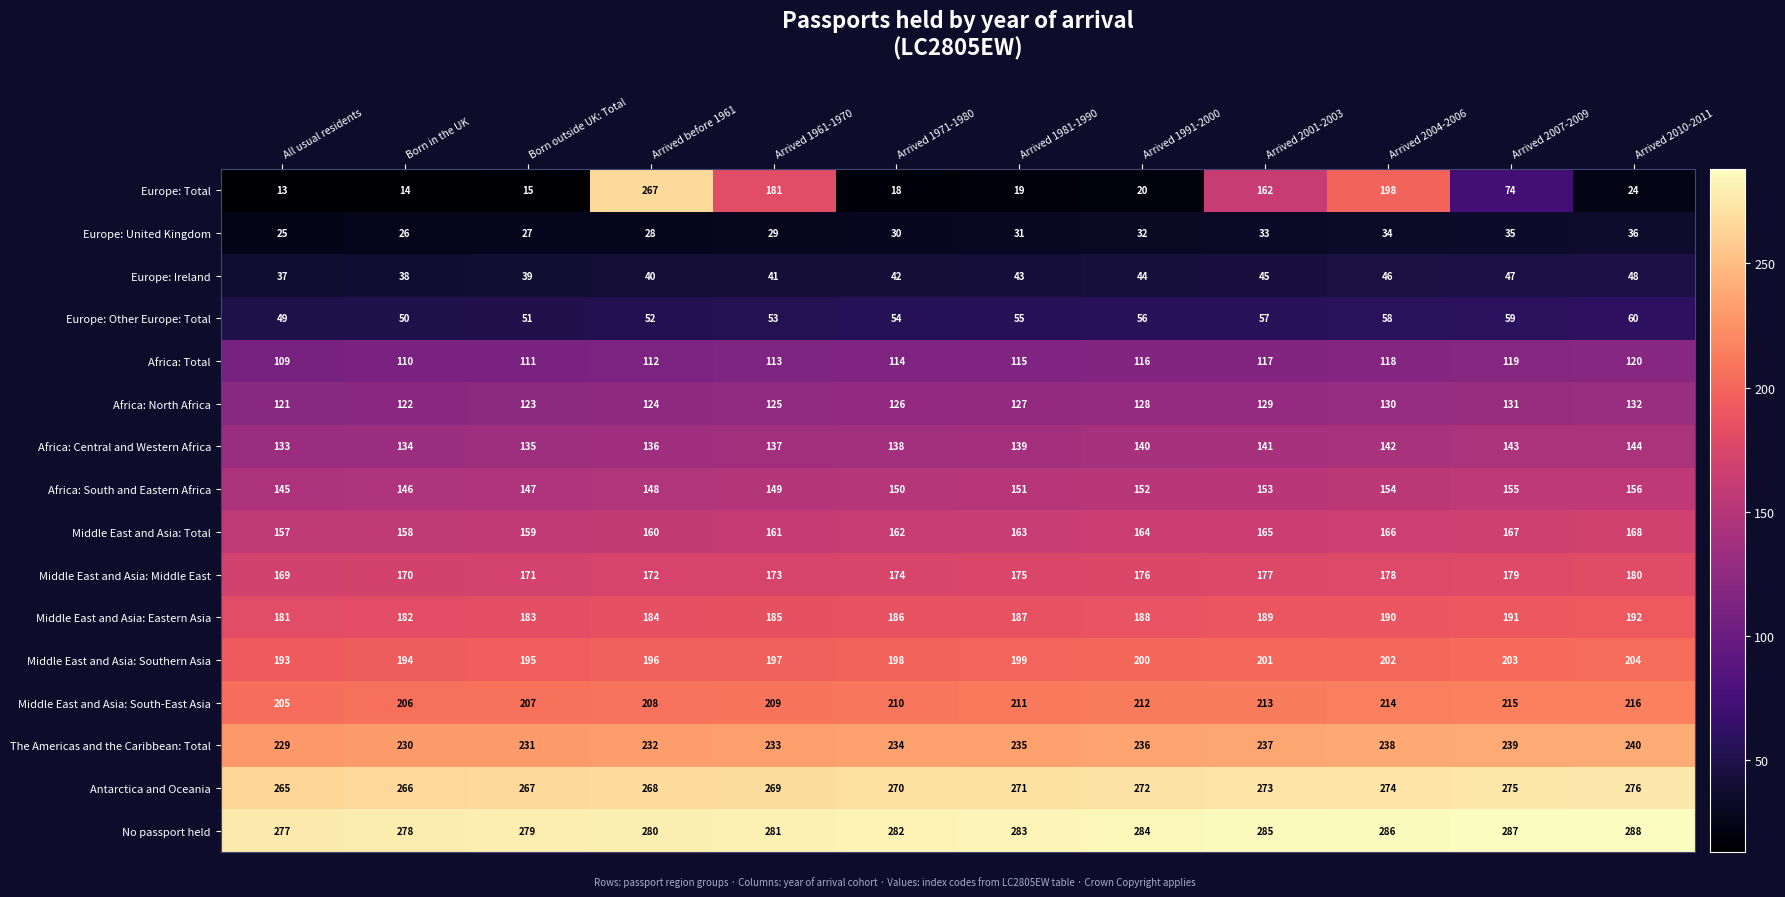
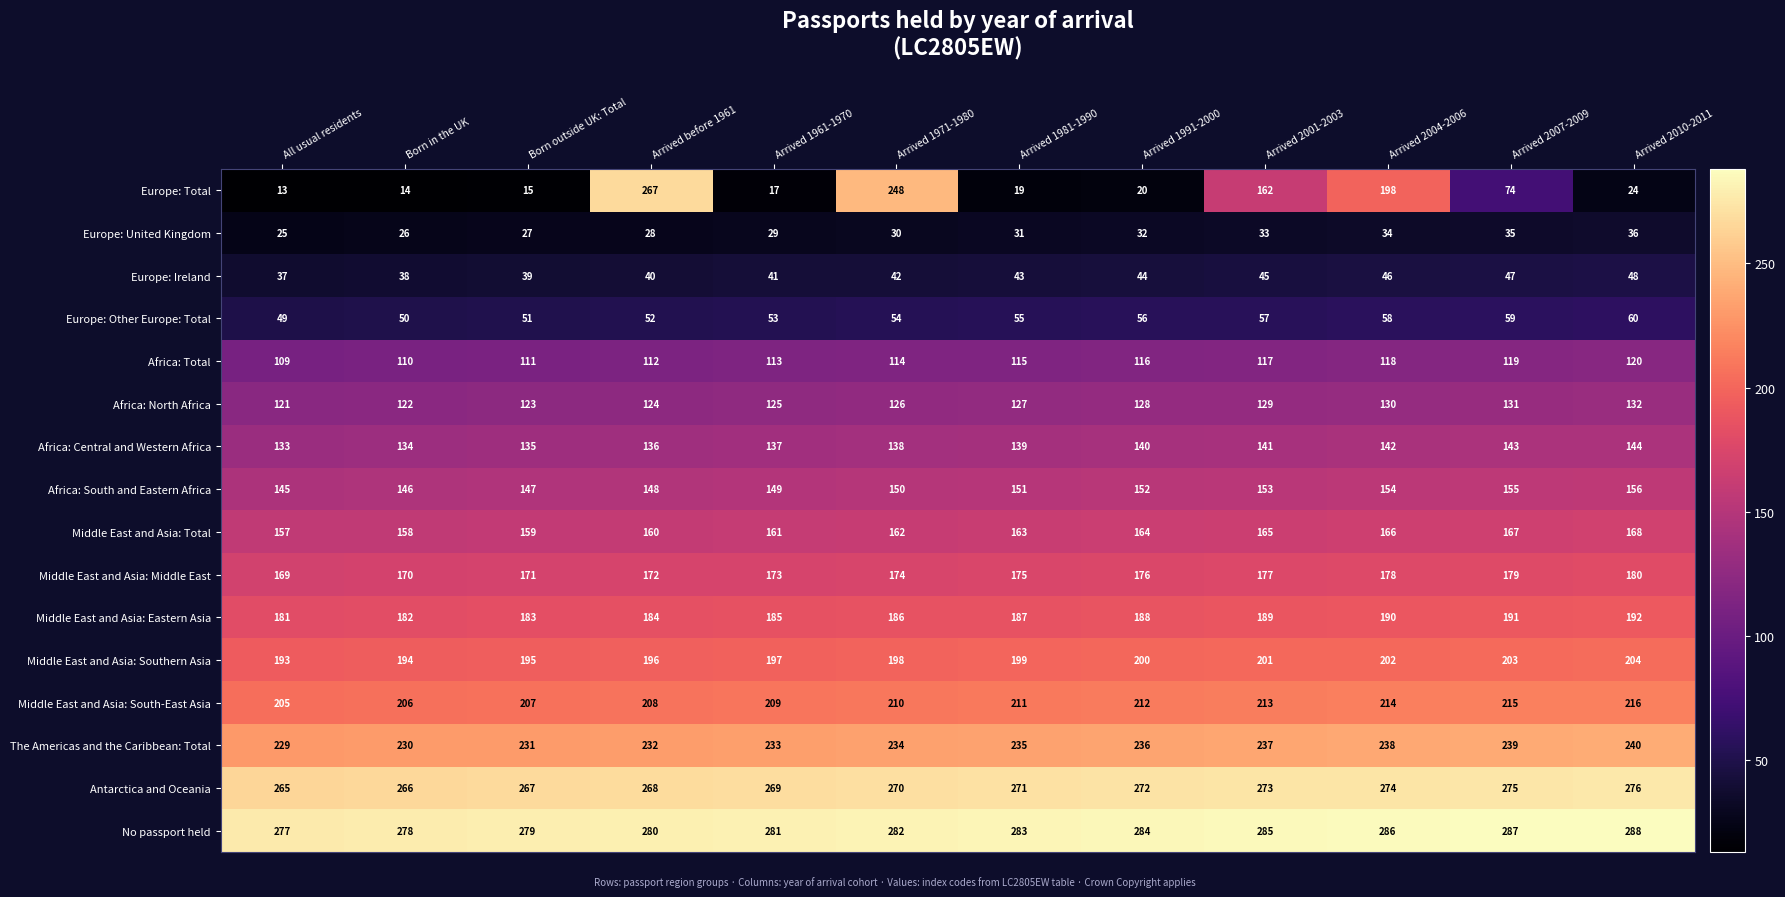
  {
    "Europe: Total": {
      "All usual residents": 13,
      "Born in the UK": 14,
      "Born outside UK: Total": 15,
      "Arrived before 1961": 267,
-     "Arrived 1961-1970": 181,
-     "Arrived 1971-1980": 18,
+     "Arrived 1961-1970": 17,
+     "Arrived 1971-1980": 248,
      "Arrived 1981-1990": 19,
      "Arrived 1991-2000": 20,
      "Arrived 2001-2003": 162,
      "Arrived 2004-2006": 198,
      "Arrived 2007-2009": 74,
      "Arrived 2010-2011": 24
    },
    "Europe: United Kingdom": {
      "All usual residents": 25,
      "Born in the UK": 26,
      "Born outside UK: Total": 27,
      "Arrived before 1961": 28,
      "Arrived 1961-1970": 29,
      "Arrived 1971-1980": 30,
      "Arrived 1981-1990": 31,
      "Arrived 1991-2000": 32,
      "Arrived 2001-2003": 33,
      "Arrived 2004-2006": 34,
      "Arrived 2007-2009": 35,
      "Arrived 2010-2011": 36
    },
    "Europe: Ireland": {
      "All usual residents": 37,
      "Born in the UK": 38,
      "Born outside UK: Total": 39,
      "Arrived before 1961": 40,
      "Arrived 1961-1970": 41,
      "Arrived 1971-1980": 42,
      "Arrived 1981-1990": 43,
      "Arrived 1991-2000": 44,
      "Arrived 2001-2003": 45,
      "Arrived 2004-2006": 46,
      "Arrived 2007-2009": 47,
      "Arrived 2010-2011": 48
    },
    "Europe: Other Europe: Total": {
      "All usual residents": 49,
      "Born in the UK": 50,
      "Born outside UK: Total": 51,
      "Arrived before 1961": 52,
      "Arrived 1961-1970": 53,
      "Arrived 1971-1980": 54,
      "Arrived 1981-1990": 55,
      "Arrived 1991-2000": 56,
      "Arrived 2001-2003": 57,
      "Arrived 2004-2006": 58,
      "Arrived 2007-2009": 59,
      "Arrived 2010-2011": 60
    },
    "Africa: Total": {
      "All usual residents": 109,
      "Born in the UK": 110,
      "Born outside UK: Total": 111,
      "Arrived before 1961": 112,
      "Arrived 1961-1970": 113,
      "Arrived 1971-1980": 114,
      "Arrived 1981-1990": 115,
      "Arrived 1991-2000": 116,
      "Arrived 2001-2003": 117,
      "Arrived 2004-2006": 118,
      "Arrived 2007-2009": 119,
      "Arrived 2010-2011": 120
    },
    "Africa: North Africa": {
      "All usual residents": 121,
      "Born in the UK": 122,
      "Born outside UK: Total": 123,
      "Arrived before 1961": 124,
      "Arrived 1961-1970": 125,
      "Arrived 1971-1980": 126,
      "Arrived 1981-1990": 127,
      "Arrived 1991-2000": 128,
      "Arrived 2001-2003": 129,
      "Arrived 2004-2006": 130,
      "Arrived 2007-2009": 131,
      "Arrived 2010-2011": 132
    },
    "Africa: Central and Western Africa": {
      "All usual residents": 133,
      "Born in the UK": 134,
      "Born outside UK: Total": 135,
      "Arrived before 1961": 136,
      "Arrived 1961-1970": 137,
      "Arrived 1971-1980": 138,
      "Arrived 1981-1990": 139,
      "Arrived 1991-2000": 140,
      "Arrived 2001-2003": 141,
      "Arrived 2004-2006": 142,
      "Arrived 2007-2009": 143,
      "Arrived 2010-2011": 144
    },
    "Africa: South and Eastern Africa": {
      "All usual residents": 145,
      "Born in the UK": 146,
      "Born outside UK: Total": 147,
      "Arrived before 1961": 148,
      "Arrived 1961-1970": 149,
      "Arrived 1971-1980": 150,
      "Arrived 1981-1990": 151,
      "Arrived 1991-2000": 152,
      "Arrived 2001-2003": 153,
      "Arrived 2004-2006": 154,
      "Arrived 2007-2009": 155,
      "Arrived 2010-2011": 156
    },
    "Middle East and Asia: Total": {
      "All usual residents": 157,
      "Born in the UK": 158,
      "Born outside UK: Total": 159,
      "Arrived before 1961": 160,
      "Arrived 1961-1970": 161,
      "Arrived 1971-1980": 162,
      "Arrived 1981-1990": 163,
      "Arrived 1991-2000": 164,
      "Arrived 2001-2003": 165,
      "Arrived 2004-2006": 166,
      "Arrived 2007-2009": 167,
      "Arrived 2010-2011": 168
    },
    "Middle East and Asia: Middle East": {
      "All usual residents": 169,
      "Born in the UK": 170,
      "Born outside UK: Total": 171,
      "Arrived before 1961": 172,
      "Arrived 1961-1970": 173,
      "Arrived 1971-1980": 174,
      "Arrived 1981-1990": 175,
      "Arrived 1991-2000": 176,
      "Arrived 2001-2003": 177,
      "Arrived 2004-2006": 178,
      "Arrived 2007-2009": 179,
      "Arrived 2010-2011": 180
    },
    "Middle East and Asia: Eastern Asia": {
      "All usual residents": 181,
      "Born in the UK": 182,
      "Born outside UK: Total": 183,
      "Arrived before 1961": 184,
      "Arrived 1961-1970": 185,
      "Arrived 1971-1980": 186,
      "Arrived 1981-1990": 187,
      "Arrived 1991-2000": 188,
      "Arrived 2001-2003": 189,
      "Arrived 2004-2006": 190,
      "Arrived 2007-2009": 191,
      "Arrived 2010-2011": 192
    },
    "Middle East and Asia: Southern Asia": {
      "All usual residents": 193,
      "Born in the UK": 194,
      "Born outside UK: Total": 195,
      "Arrived before 1961": 196,
      "Arrived 1961-1970": 197,
      "Arrived 1971-1980": 198,
      "Arrived 1981-1990": 199,
      "Arrived 1991-2000": 200,
      "Arrived 2001-2003": 201,
      "Arrived 2004-2006": 202,
      "Arrived 2007-2009": 203,
      "Arrived 2010-2011": 204
    },
    "Middle East and Asia: South-East Asia": {
      "All usual residents": 205,
      "Born in the UK": 206,
      "Born outside UK: Total": 207,
      "Arrived before 1961": 208,
      "Arrived 1961-1970": 209,
      "Arrived 1971-1980": 210,
      "Arrived 1981-1990": 211,
      "Arrived 1991-2000": 212,
      "Arrived 2001-2003": 213,
      "Arrived 2004-2006": 214,
      "Arrived 2007-2009": 215,
      "Arrived 2010-2011": 216
    },
    "The Americas and the Caribbean: Total": {
      "All usual residents": 229,
      "Born in the UK": 230,
      "Born outside UK: Total": 231,
      "Arrived before 1961": 232,
      "Arrived 1961-1970": 233,
      "Arrived 1971-1980": 234,
      "Arrived 1981-1990": 235,
      "Arrived 1991-2000": 236,
      "Arrived 2001-2003": 237,
      "Arrived 2004-2006": 238,
      "Arrived 2007-2009": 239,
      "Arrived 2010-2011": 240
    },
    "Antarctica and Oceania": {
      "All usual residents": 265,
      "Born in the UK": 266,
      "Born outside UK: Total": 267,
      "Arrived before 1961": 268,
      "Arrived 1961-1970": 269,
      "Arrived 1971-1980": 270,
      "Arrived 1981-1990": 271,
      "Arrived 1991-2000": 272,
      "Arrived 2001-2003": 273,
      "Arrived 2004-2006": 274,
      "Arrived 2007-2009": 275,
      "Arrived 2010-2011": 276
    },
    "No passport held": {
      "All usual residents": 277,
      "Born in the UK": 278,
      "Born outside UK: Total": 279,
      "Arrived before 1961": 280,
      "Arrived 1961-1970": 281,
      "Arrived 1971-1980": 282,
      "Arrived 1981-1990": 283,
      "Arrived 1991-2000": 284,
      "Arrived 2001-2003": 285,
      "Arrived 2004-2006": 286,
      "Arrived 2007-2009": 287,
      "Arrived 2010-2011": 288
    }
  }
